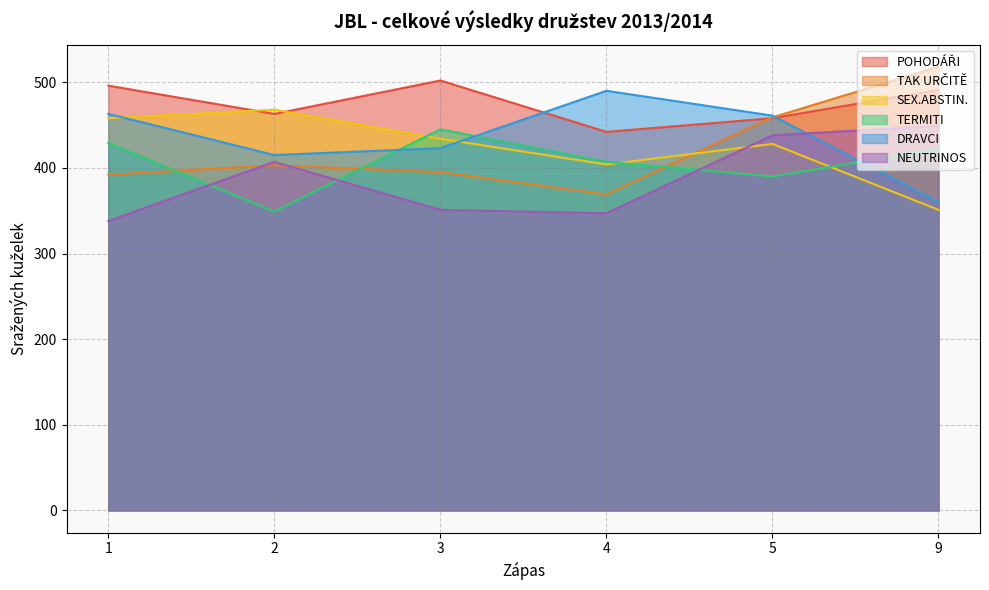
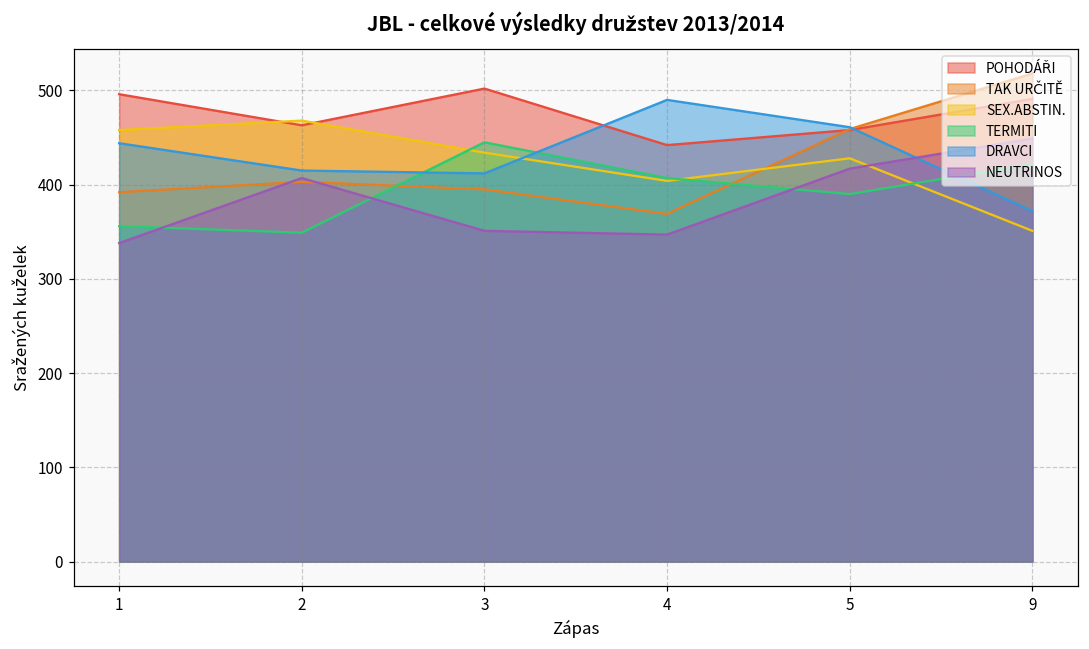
  {
    "TERMITI": {
-     "1": 430,
+     "1": 360,
      "2": 350,
      "3": 450,
      "4": 410,
      "5": 390
    },
    "DRAVCI": {
-     "1": 460,
+     "1": 440,
      "2": 420,
-     "3": 420,
+     "3": 410,
      "4": 490,
-     "9": 360
+     "9": 370
    },
    "NEUTRINOS": {
      "1": 340,
      "2": 410,
      "3": 350,
      "4": 350,
-     "5": 440
+     "5": 420
    }
  }
